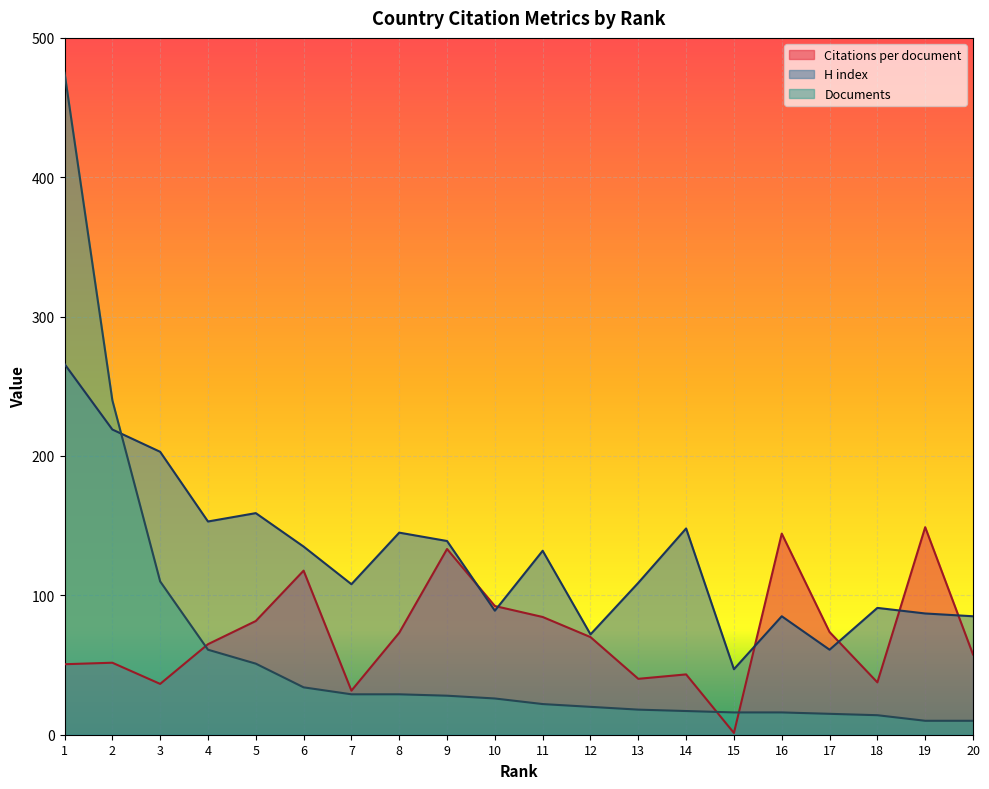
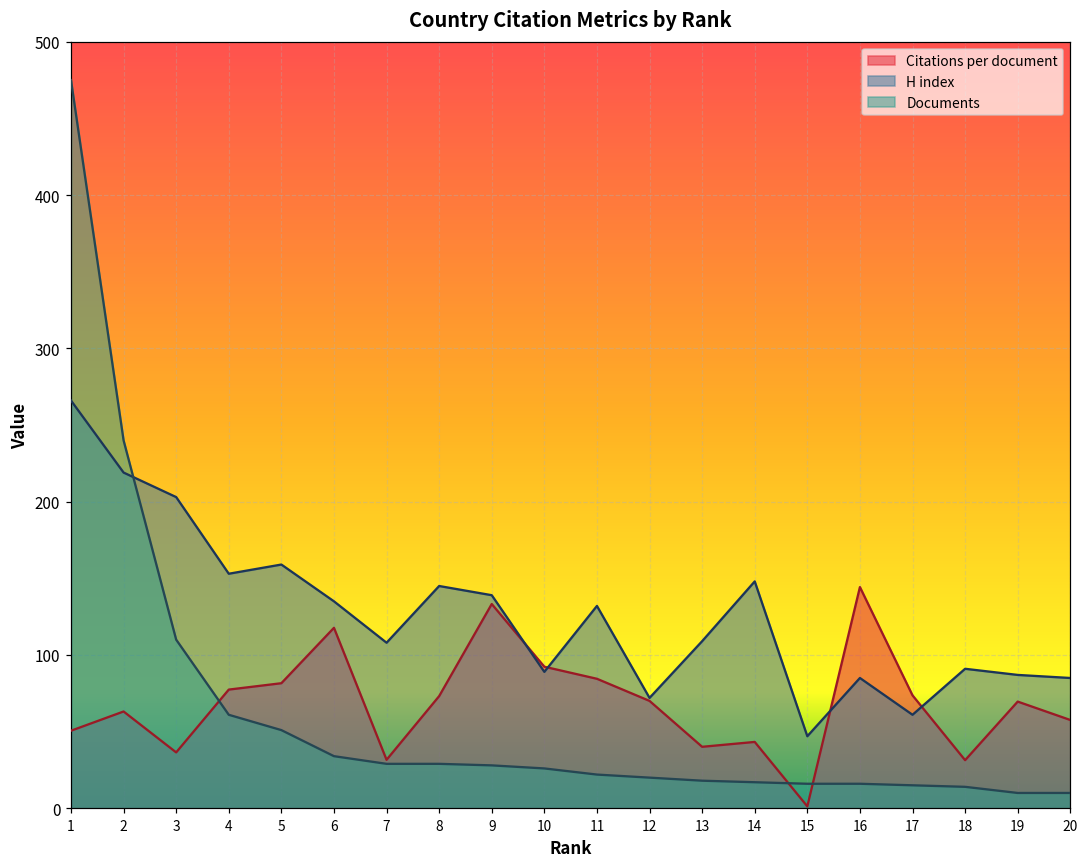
  {
    "Citations per document": {
      "1": 51,
-     "2": 52,
+     "2": 63,
      "3": 36,
-     "4": 65,
+     "4": 77,
      "5": 82,
      "6": 118,
      "7": 32,
      "8": 73,
      "9": 133,
      "10": 92,
      "11": 84,
      "12": 70,
      "13": 40,
      "14": 43,
      "15": 1,
      "16": 144,
      "17": 74,
-     "18": 38,
-     "19": 149,
+     "18": 31,
+     "19": 70,
      "20": 58
    }
  }
